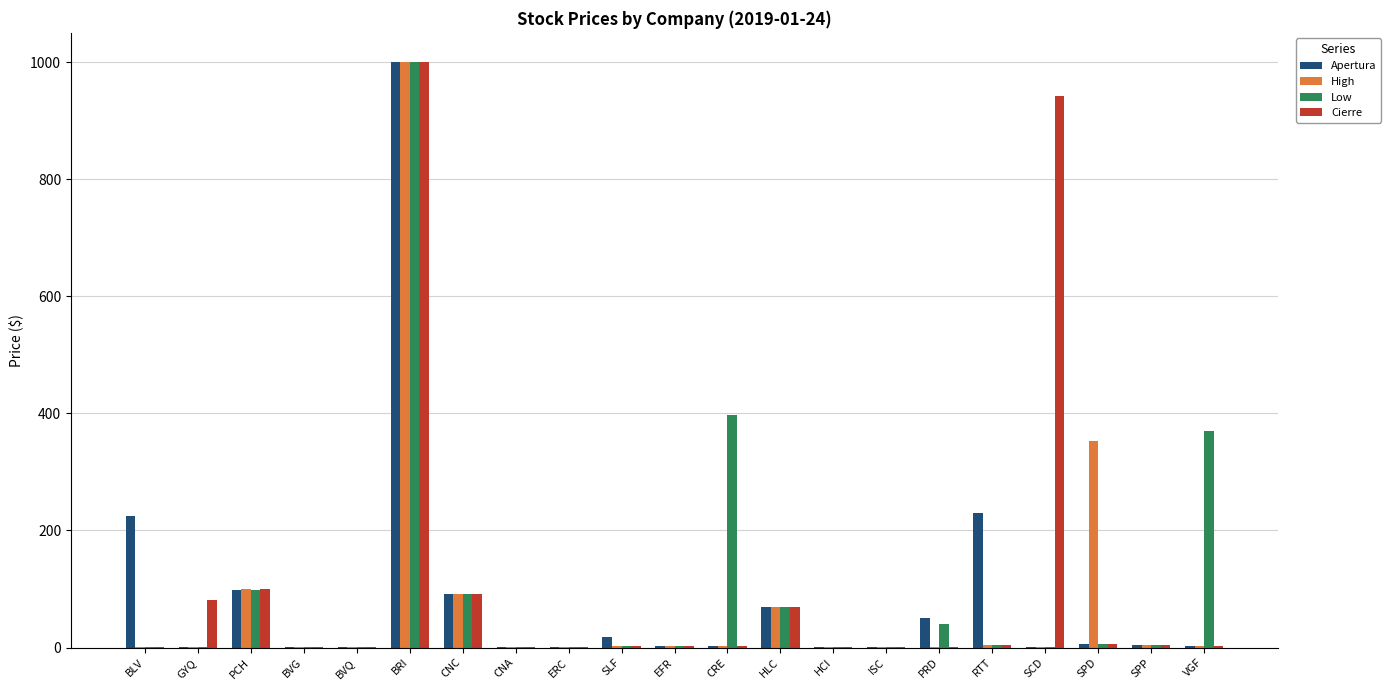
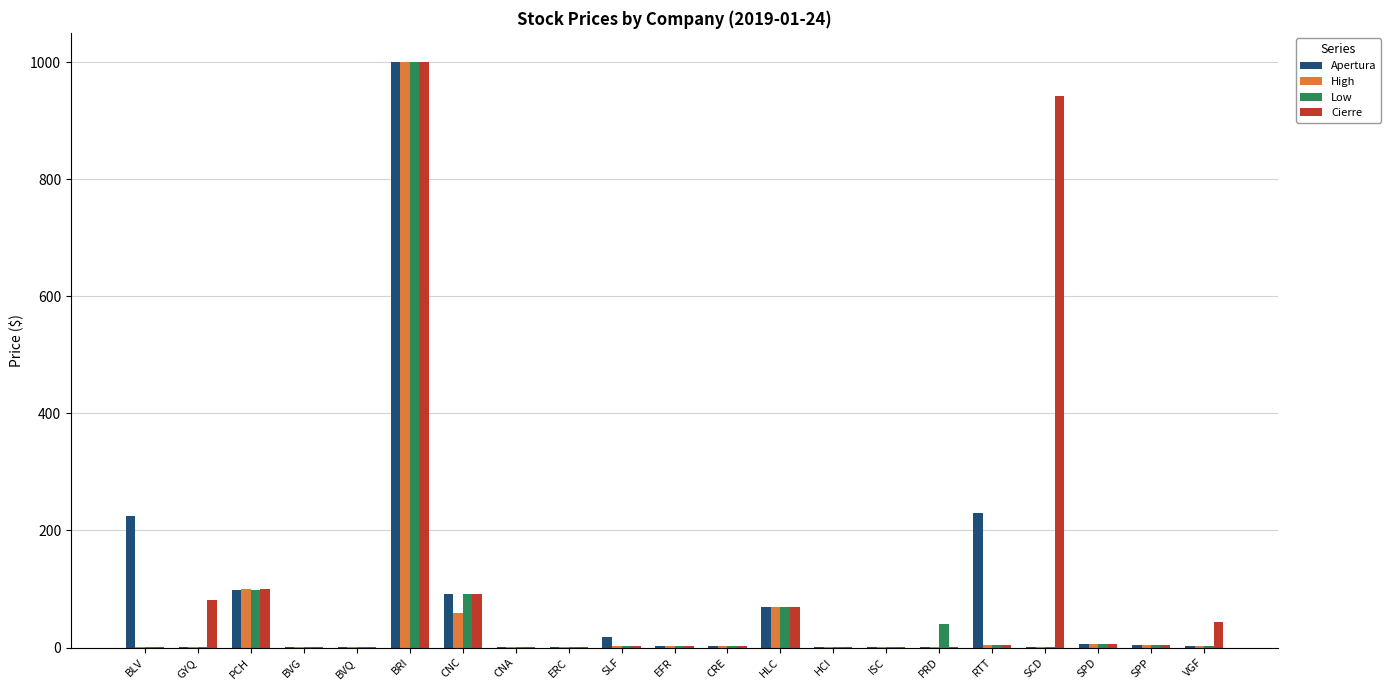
  {
    "Apertura": {
      "BLV": 220,
      "PCH": 100,
      "BRI": 1000,
      "CNC": 90,
      "SLF": 20,
      "HLC": 70,
-     "PRD": 50,
+     "PRD": 0,
      "RTT": 230,
      "SPD": 10
    },
    "High": {
      "PCH": 100,
      "BRI": 1000,
-     "CNC": 90,
+     "CNC": 60,
      "HLC": 70,
-     "SPD": 350
+     "SPD": 10
    },
    "Low": {
      "PCH": 100,
      "BRI": 1000,
      "CNC": 90,
-     "CRE": 400,
+     "CRE": 0,
      "HLC": 70,
      "PRD": 40,
      "SPD": 10,
-     "VGF": 370
+     "VGF": 0
    },
    "Cierre": {
      "GYQ": 80,
      "PCH": 100,
      "BRI": 1000,
      "CNC": 90,
      "HLC": 70,
      "SCD": 940,
      "SPD": 10,
-     "VGF": 0
+     "VGF": 40
    }
  }
